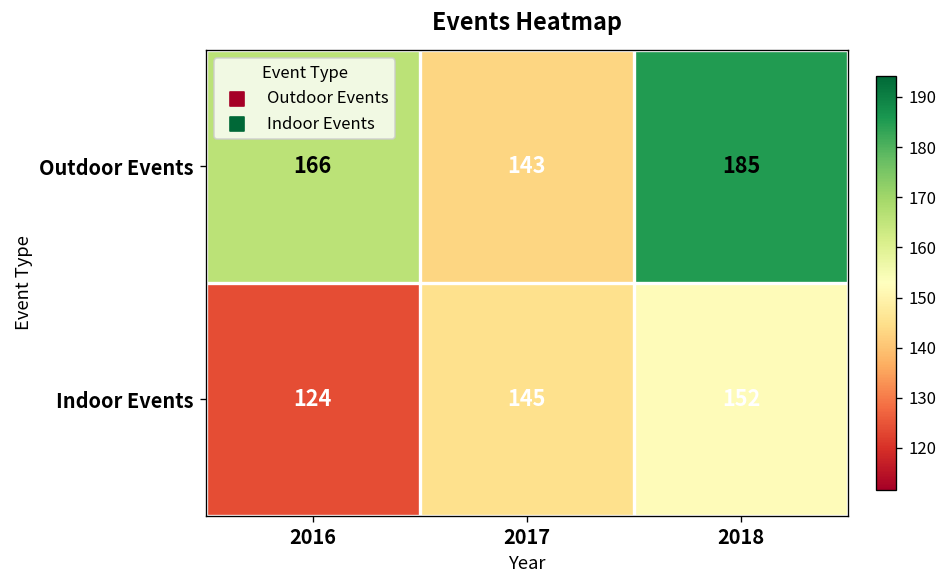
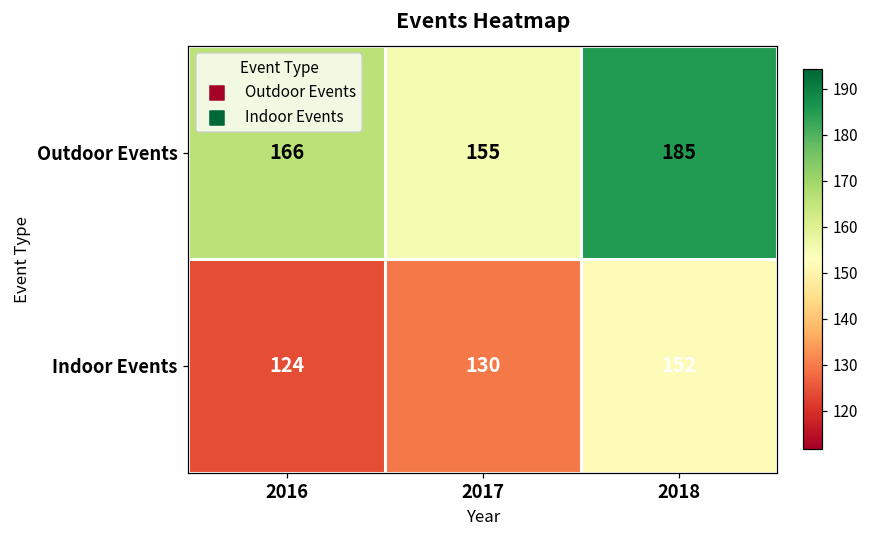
  {
    "Outdoor Events": {
      "2016": 166,
-     "2017": 143,
+     "2017": 155,
      "2018": 185
    },
    "Indoor Events": {
      "2016": 124,
-     "2017": 145,
+     "2017": 130,
      "2018": 152
    }
  }
